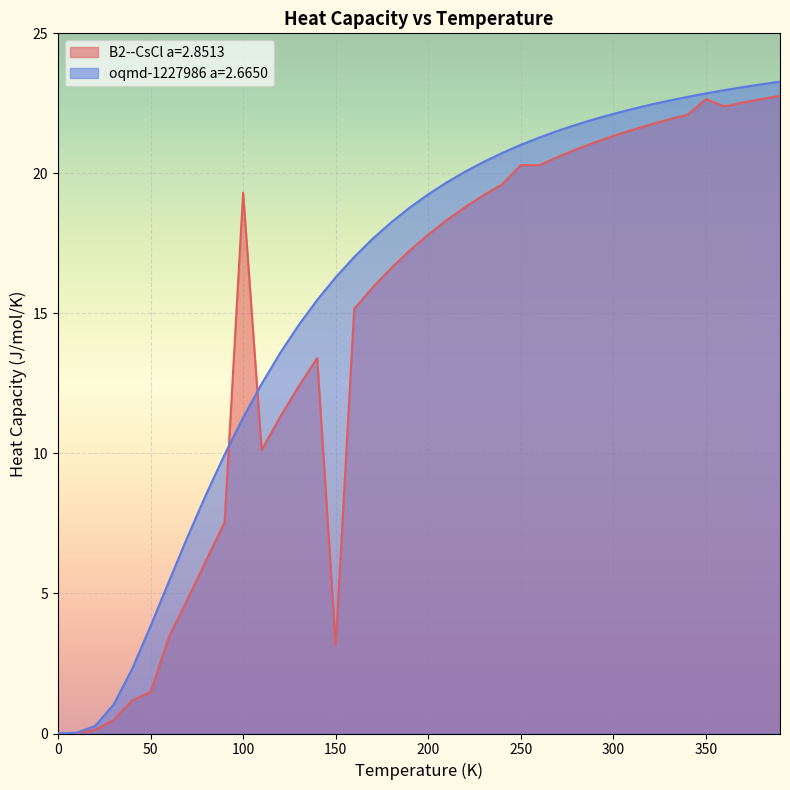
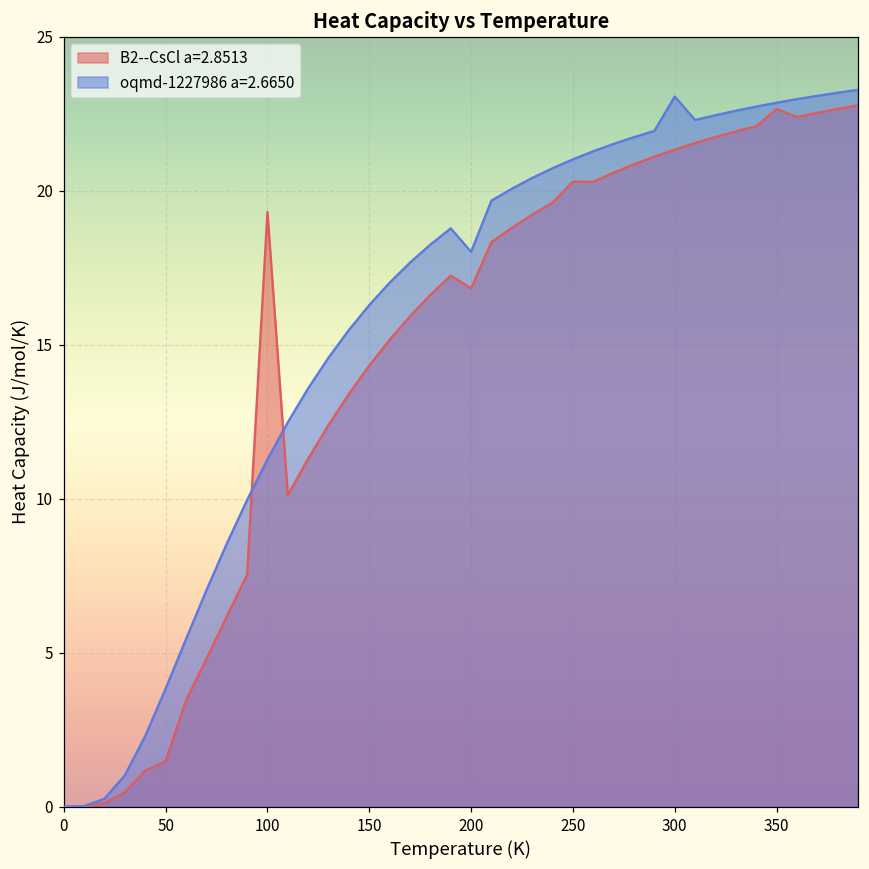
  {
    "B2--CsCl a=2.8513": {
      "50": 1.5,
      "100": 19.3,
-     "150": 3.1,
-     "200": 17.8,
+     "150": 14.3,
+     "200": 16.8,
      "250": 20.3,
      "300": 21.3,
      "350": 22.6
    },
    "oqmd-1227986 a=2.6650": {
      "50": 3.8,
      "100": 11.3,
      "150": 16.3,
-     "200": 19.3,
+     "200": 18.0,
      "250": 21.0,
-     "300": 22.1,
+     "300": 23.1,
      "350": 22.9
    }
  }
